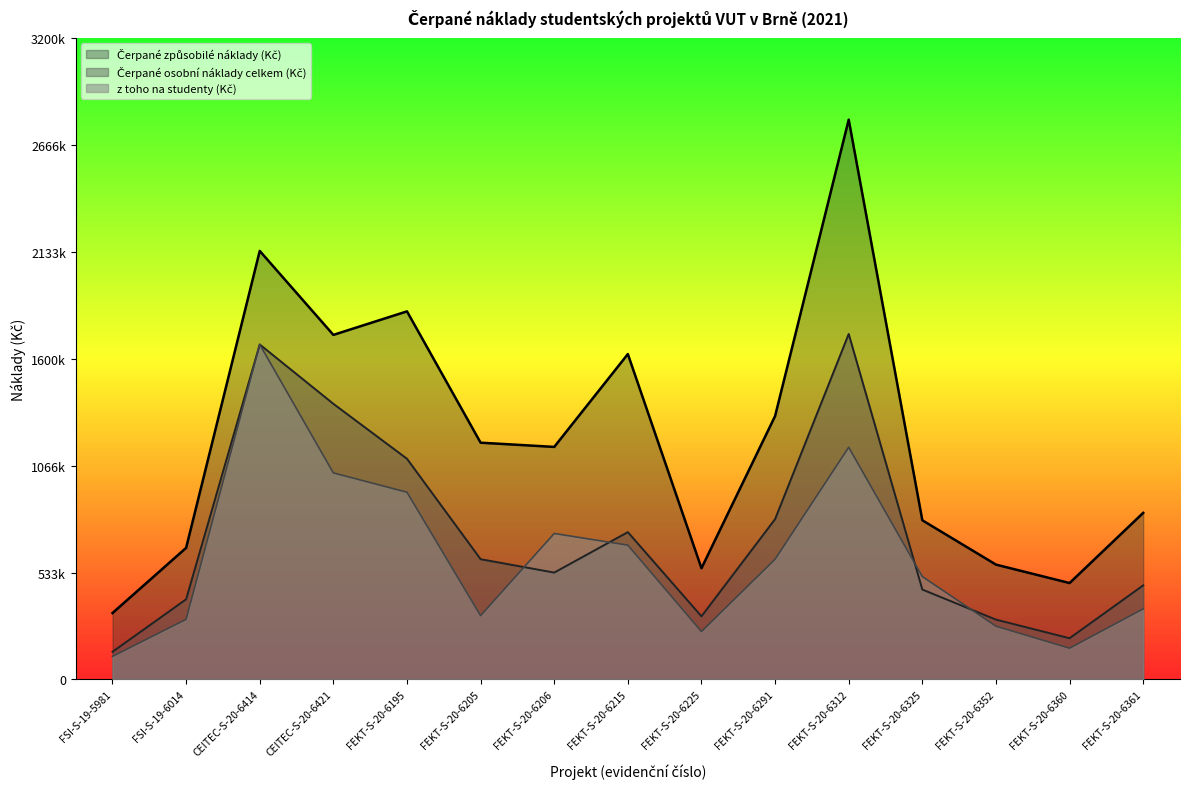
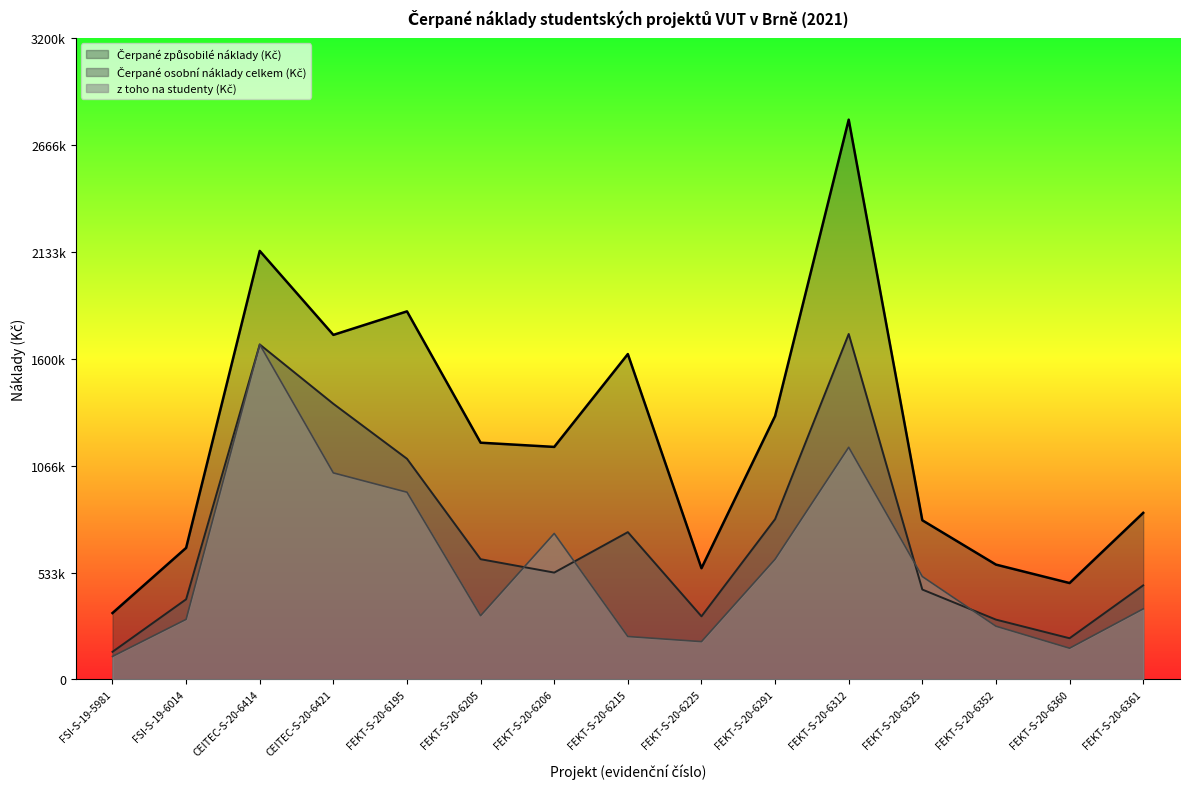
  {
    "z toho na studenty (Kč)": {
      "FSI-S-19-5981": 120000,
      "FSI-S-19-6014": 300000,
      "CEITEC-S-20-6421": 1030000,
      "FEKT-S-20-6195": 930000,
      "FEKT-S-20-6205": 320000,
      "FEKT-S-20-6206": 730000,
-     "FEKT-S-20-6215": 670000,
-     "FEKT-S-20-6225": 240000,
+     "FEKT-S-20-6215": 210000,
+     "FEKT-S-20-6225": 190000,
      "FEKT-S-20-6291": 600000,
      "FEKT-S-20-6312": 1160000,
      "FEKT-S-20-6325": 510000,
      "FEKT-S-20-6352": 270000,
      "FEKT-S-20-6360": 160000,
      "FEKT-S-20-6361": 350000
    }
  }
